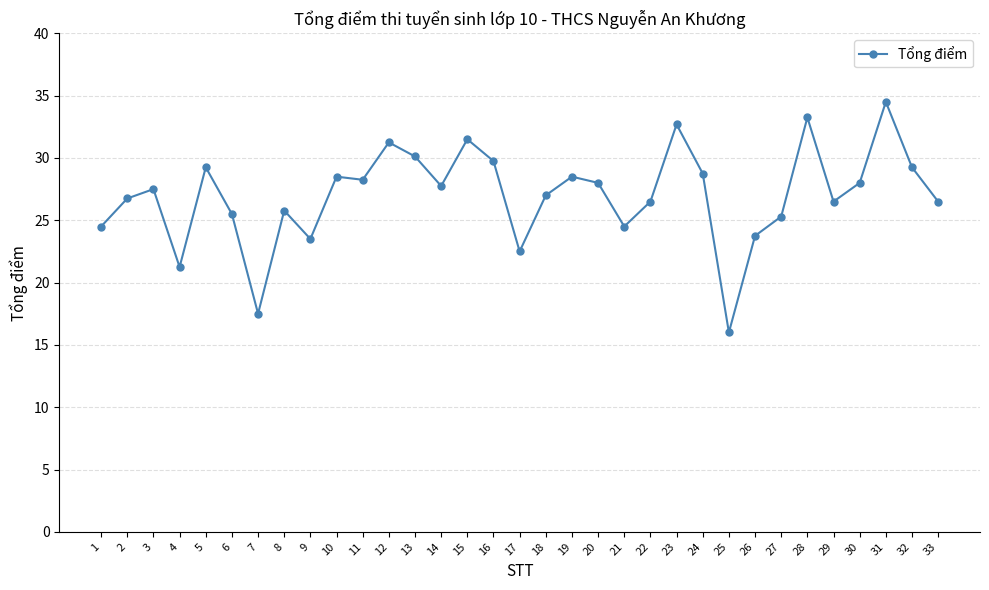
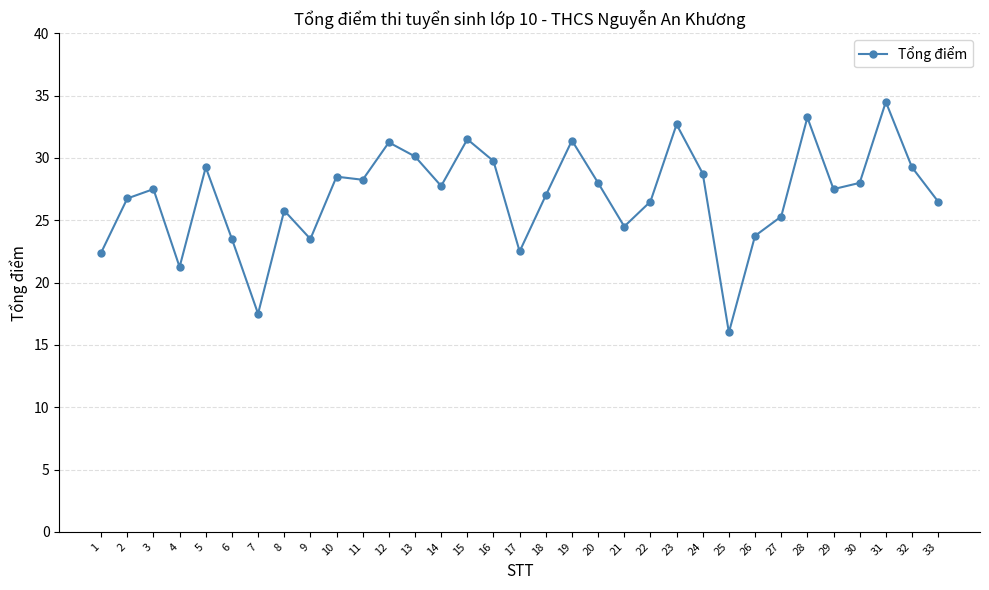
  {
-   "1": 24.5,
+   "1": 22.4,
    "2": 26.8,
    "3": 27.5,
    "4": 21.3,
    "5": 29.3,
-   "6": 25.5,
+   "6": 23.5,
    "7": 17.5,
    "8": 25.8,
    "9": 23.5,
    "10": 28.5,
    "11": 28.3,
    "12": 31.3,
    "13": 30.1,
    "14": 27.8,
    "15": 31.5,
    "16": 29.8,
    "17": 22.5,
    "18": 27.0,
-   "19": 28.5,
+   "19": 31.4,
    "20": 28.0,
    "21": 24.5,
    "22": 26.5,
    "23": 32.7,
    "24": 28.8,
    "25": 16.0,
    "26": 23.8,
    "27": 25.3,
    "28": 33.3,
-   "29": 26.5,
+   "29": 27.5,
    "30": 28.0,
    "31": 34.5,
    "32": 29.3,
    "33": 26.5
  }
